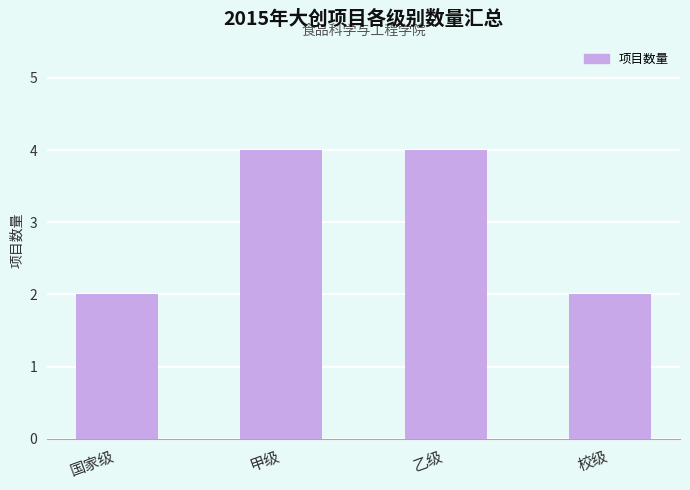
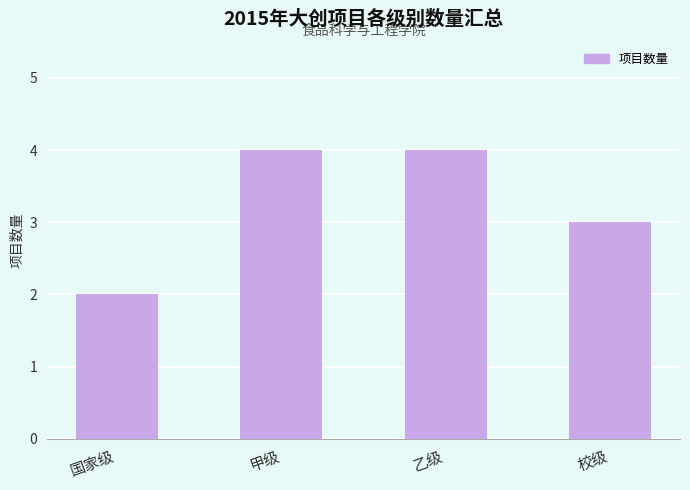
  {
    "国家级": 2,
    "甲级": 4,
    "乙级": 4,
-   "校级": 2
+   "校级": 3
  }
